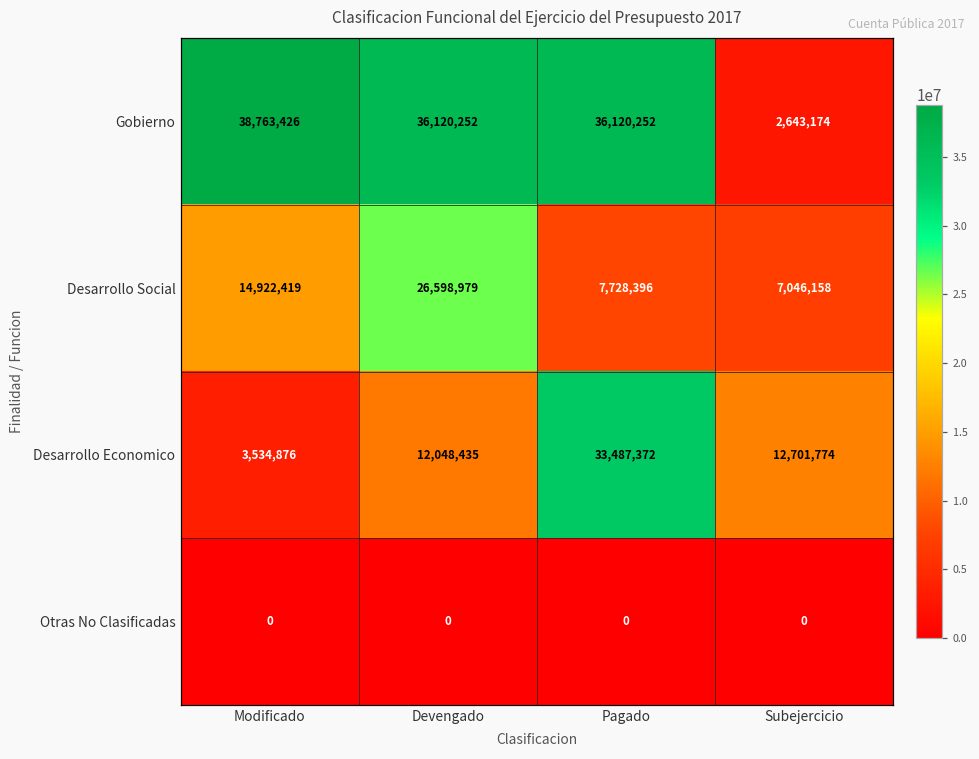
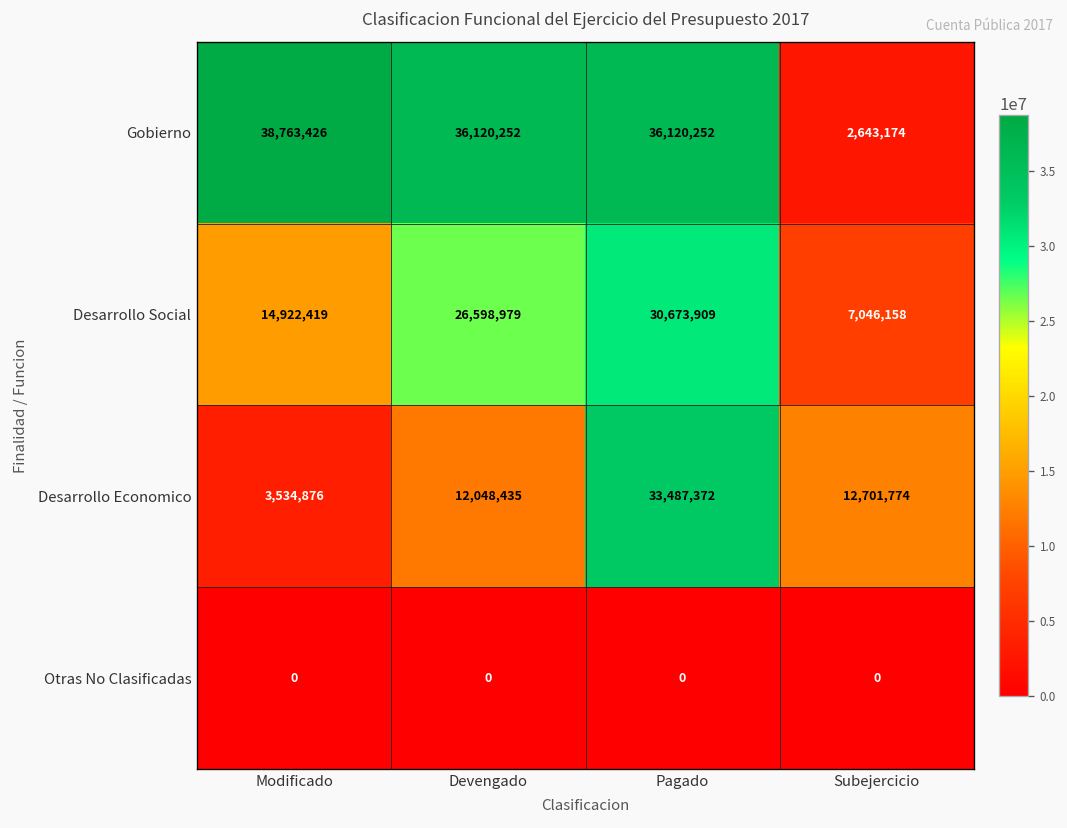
  {
    "Gobierno": {
      "Modificado": "38,763,426",
      "Devengado": "36,120,252",
      "Pagado": "36,120,252",
      "Subejercicio": "2,643,174"
    },
    "Desarrollo Social": {
      "Modificado": "14,922,419",
      "Devengado": "26,598,979",
-     "Pagado": "7,728,396",
+     "Pagado": "30,673,909",
      "Subejercicio": "7,046,158"
    },
    "Desarrollo Economico": {
      "Modificado": "3,534,876",
      "Devengado": "12,048,435",
      "Pagado": "33,487,372",
      "Subejercicio": "12,701,774"
    },
    "Otras No Clasificadas": {
      "Modificado": "0",
      "Devengado": "0",
      "Pagado": "0",
      "Subejercicio": "0"
    }
  }
